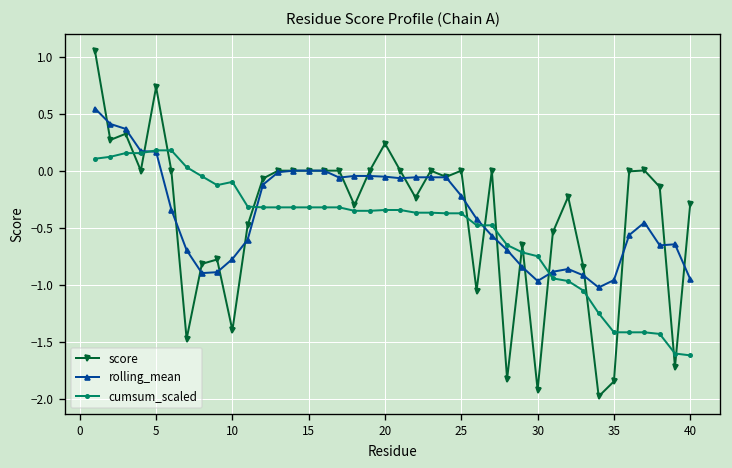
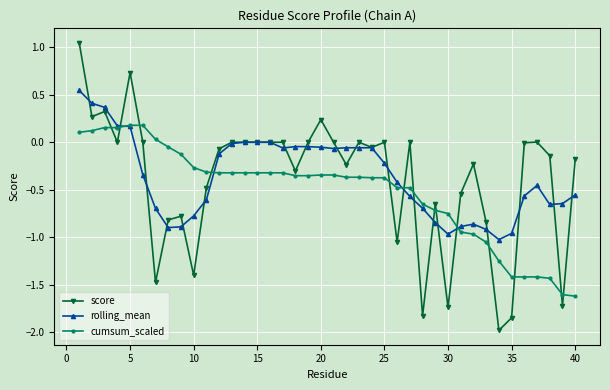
  {
    "score": {
      "5": 0.7,
      "10": -1.4,
      "20": 0.2,
      "25": 0.0,
-     "30": -1.9,
+     "30": -1.7,
      "35": -1.8,
-     "40": -0.3
+     "40": -0.2
    },
    "rolling_mean": {
      "10": -0.8,
      "20": -0.1,
      "25": -0.2,
      "30": -1.0,
      "35": -1.0,
-     "40": -1.0
+     "40": -0.6
    },
    "cumsum_scaled": {
-     "10": -0.1,
+     "10": -0.3,
      "15": -0.3,
      "20": -0.3,
      "25": -0.4,
      "30": -0.8,
      "35": -1.4,
      "40": -1.6
    }
  }
